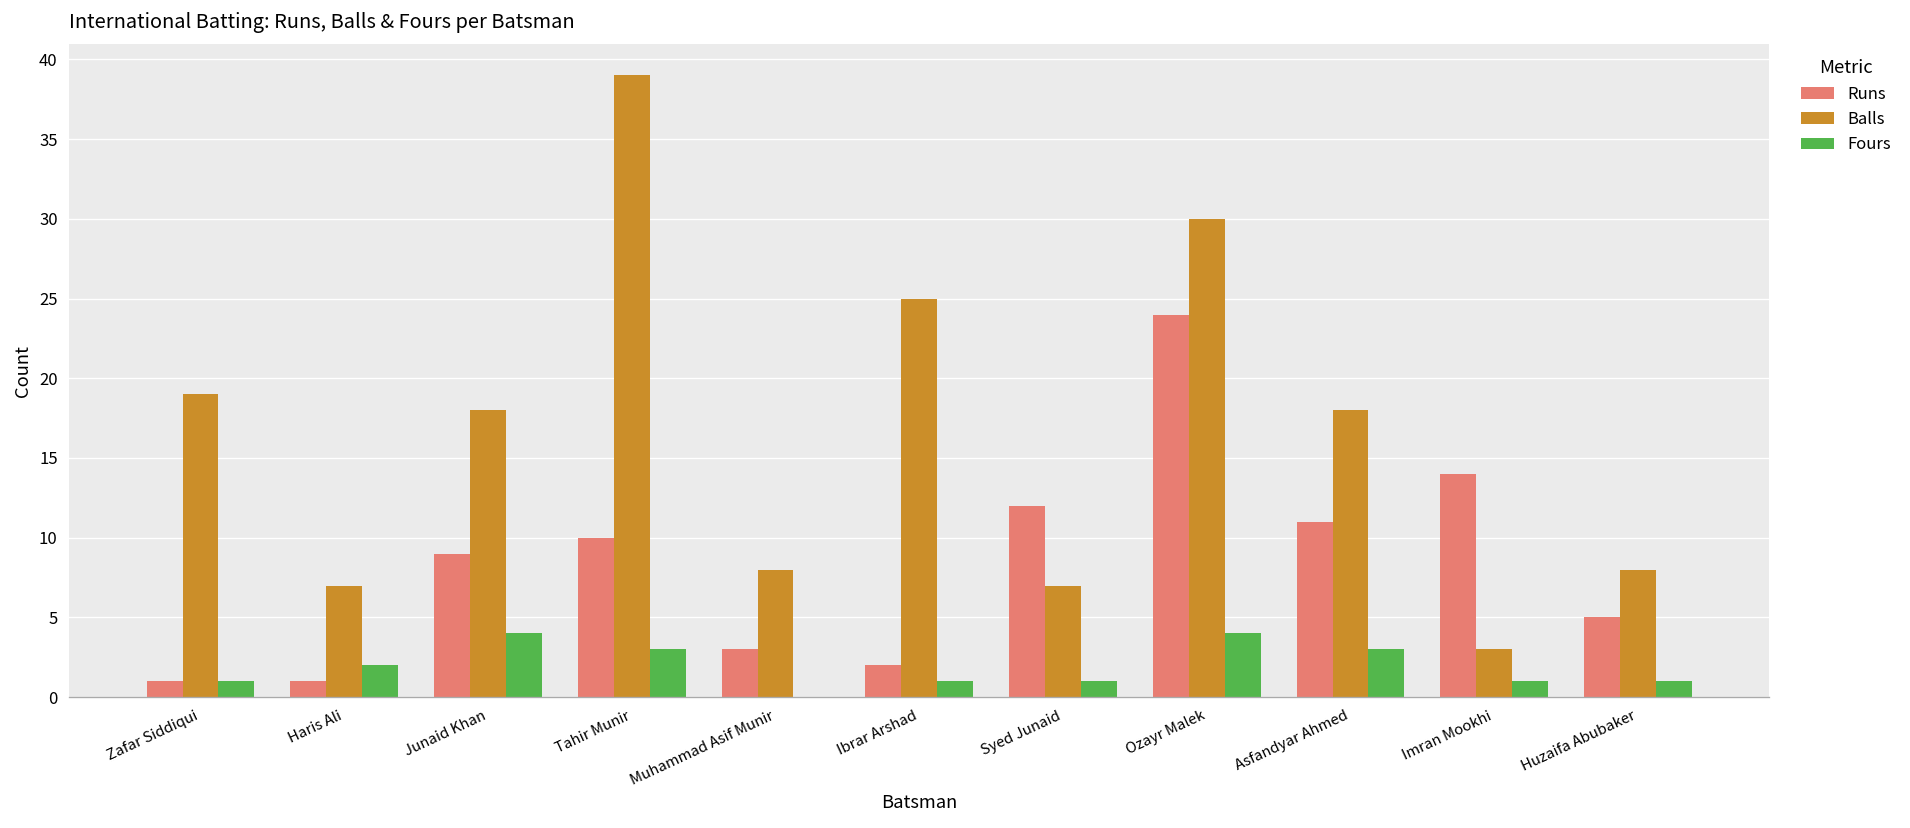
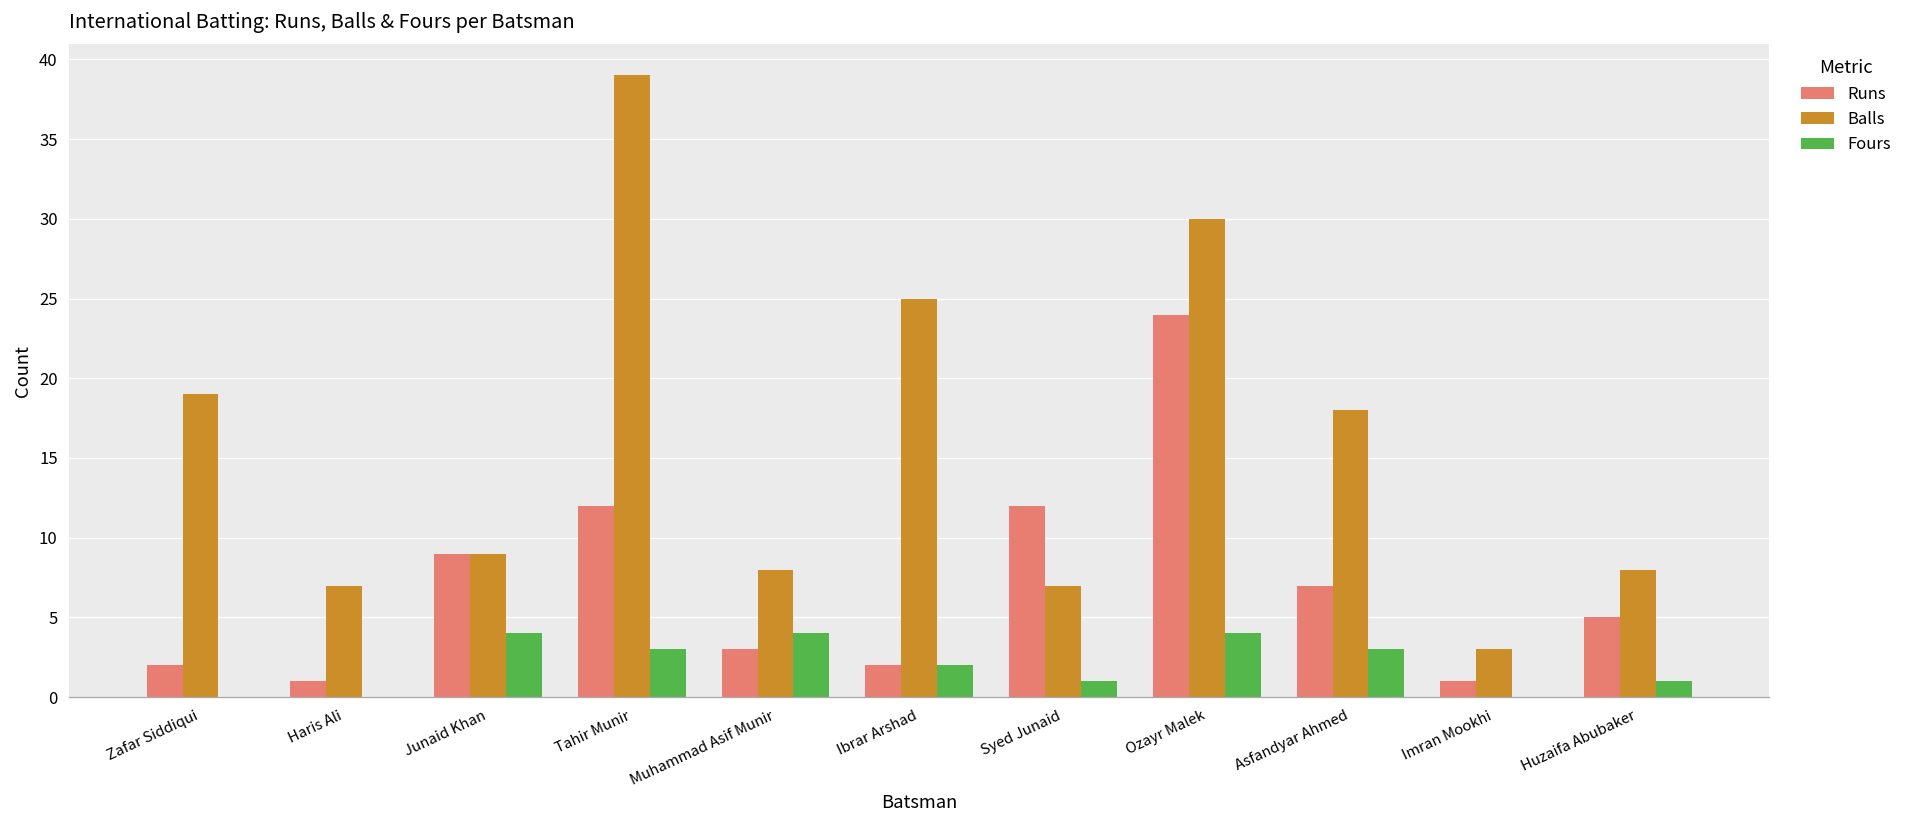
  {
    "Runs": {
-     "Zafar Siddiqui": 1,
+     "Zafar Siddiqui": 2,
      "Haris Ali": 1,
      "Junaid Khan": 9,
-     "Tahir Munir": 10,
+     "Tahir Munir": 12,
      "Muhammad Asif Munir": 3,
      "Ibrar Arshad": 2,
      "Syed Junaid": 12,
      "Ozayr Malek": 24,
-     "Asfandyar Ahmed": 11,
-     "Imran Mookhi": 14,
+     "Asfandyar Ahmed": 7,
+     "Imran Mookhi": 1,
      "Huzaifa Abubaker": 5
    },
    "Balls": {
      "Zafar Siddiqui": 19,
      "Haris Ali": 7,
-     "Junaid Khan": 18,
+     "Junaid Khan": 9,
      "Tahir Munir": 39,
      "Muhammad Asif Munir": 8,
      "Ibrar Arshad": 25,
      "Syed Junaid": 7,
      "Ozayr Malek": 30,
      "Asfandyar Ahmed": 18,
      "Imran Mookhi": 3,
      "Huzaifa Abubaker": 8
    },
    "Fours": {
-     "Zafar Siddiqui": 1,
-     "Haris Ali": 2,
+     "Zafar Siddiqui": 0,
+     "Haris Ali": 0,
      "Junaid Khan": 4,
      "Tahir Munir": 3,
-     "Muhammad Asif Munir": 0,
-     "Ibrar Arshad": 1,
+     "Muhammad Asif Munir": 4,
+     "Ibrar Arshad": 2,
      "Syed Junaid": 1,
      "Ozayr Malek": 4,
      "Asfandyar Ahmed": 3,
-     "Imran Mookhi": 1,
+     "Imran Mookhi": 0,
      "Huzaifa Abubaker": 1
    }
  }
